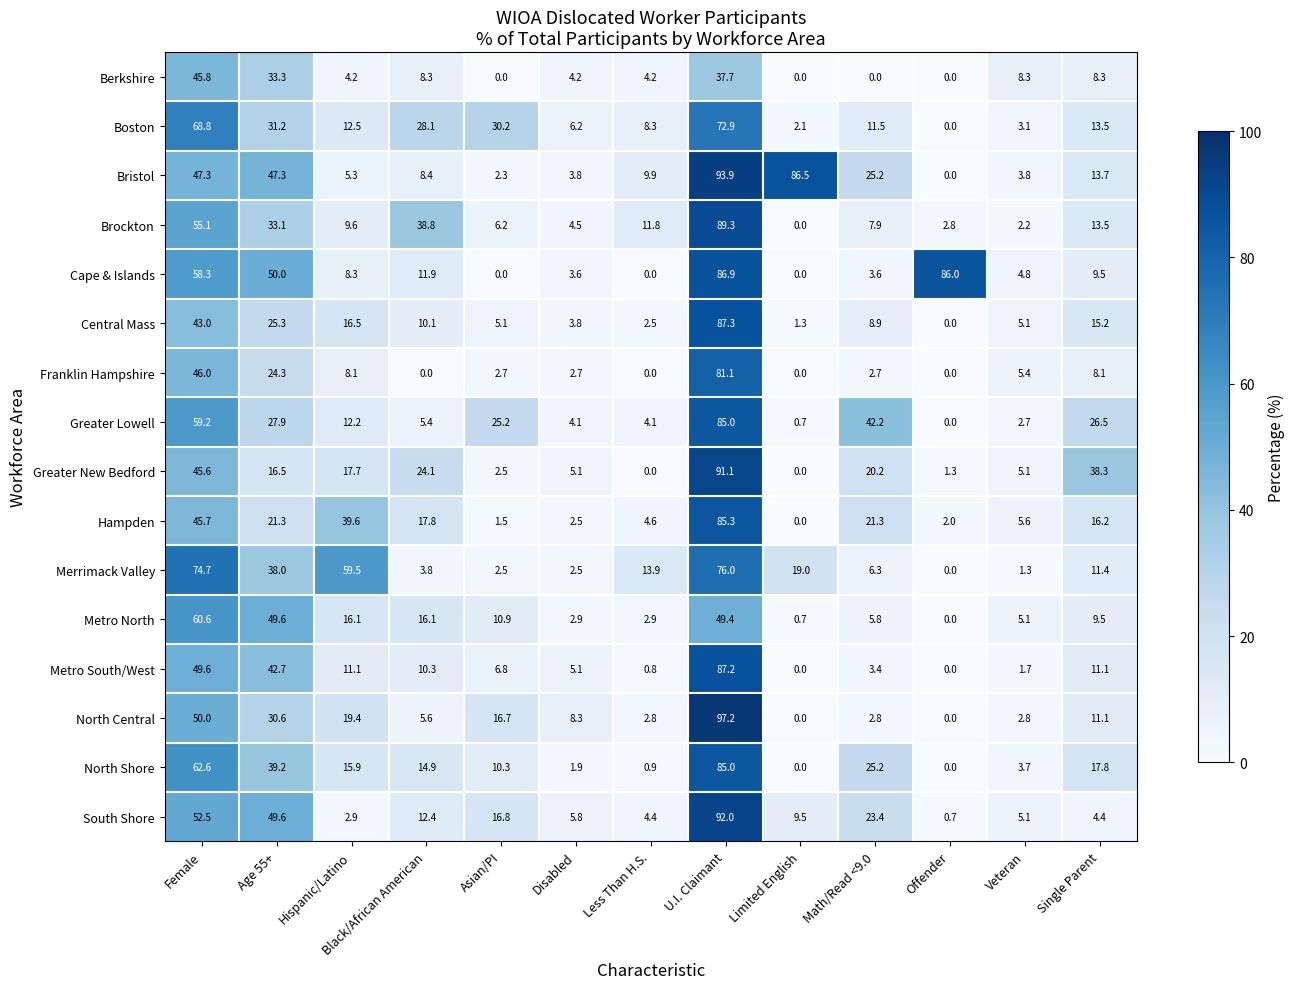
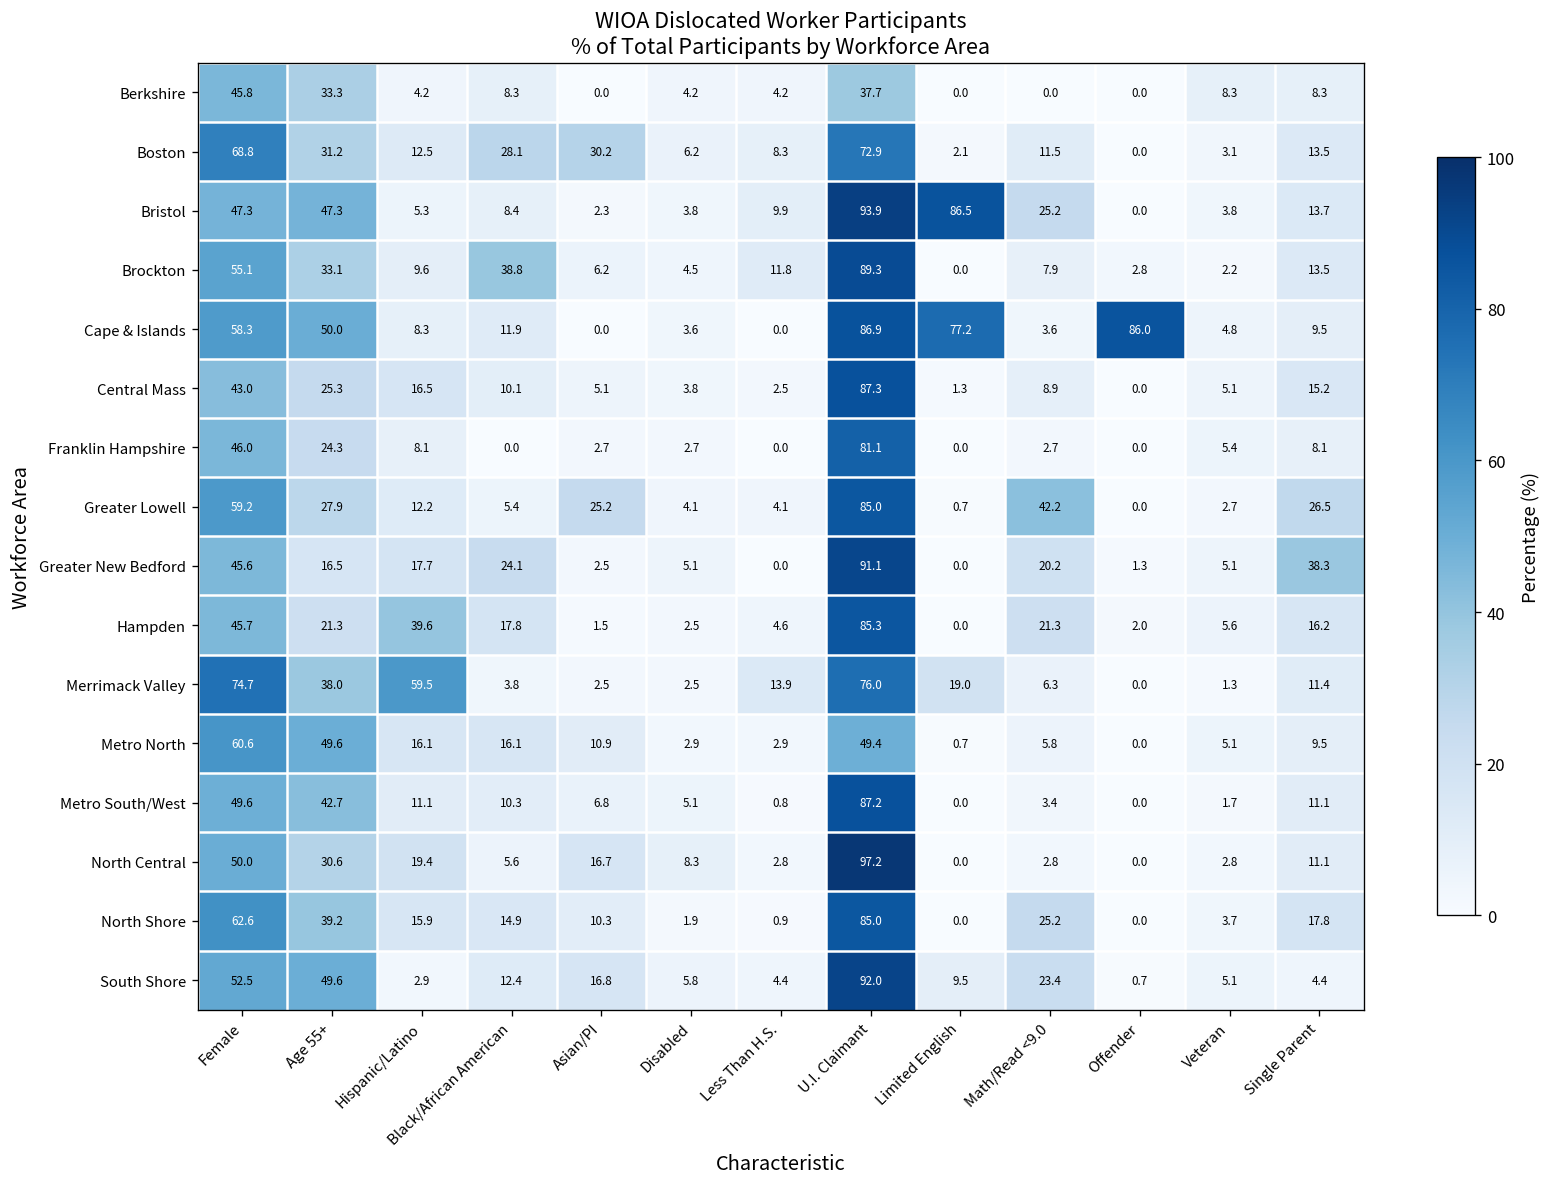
  {
    "Cape & Islands": {
      "Female": 58.3,
      "Age 55+": 50.0,
      "Hispanic/Latino": 8.3,
      "Black/African American": 11.9,
      "Asian/PI": 0.0,
      "Disabled": 3.6,
      "Less Than H.S.": 0.0,
      "U.I. Claimant": 86.9,
-     "Limited English": 0.0,
+     "Limited English": 77.2,
      "Math/Read <9.0": 3.6,
      "Offender": 86.0,
      "Veteran": 4.8,
      "Single Parent": 9.5
    }
  }
